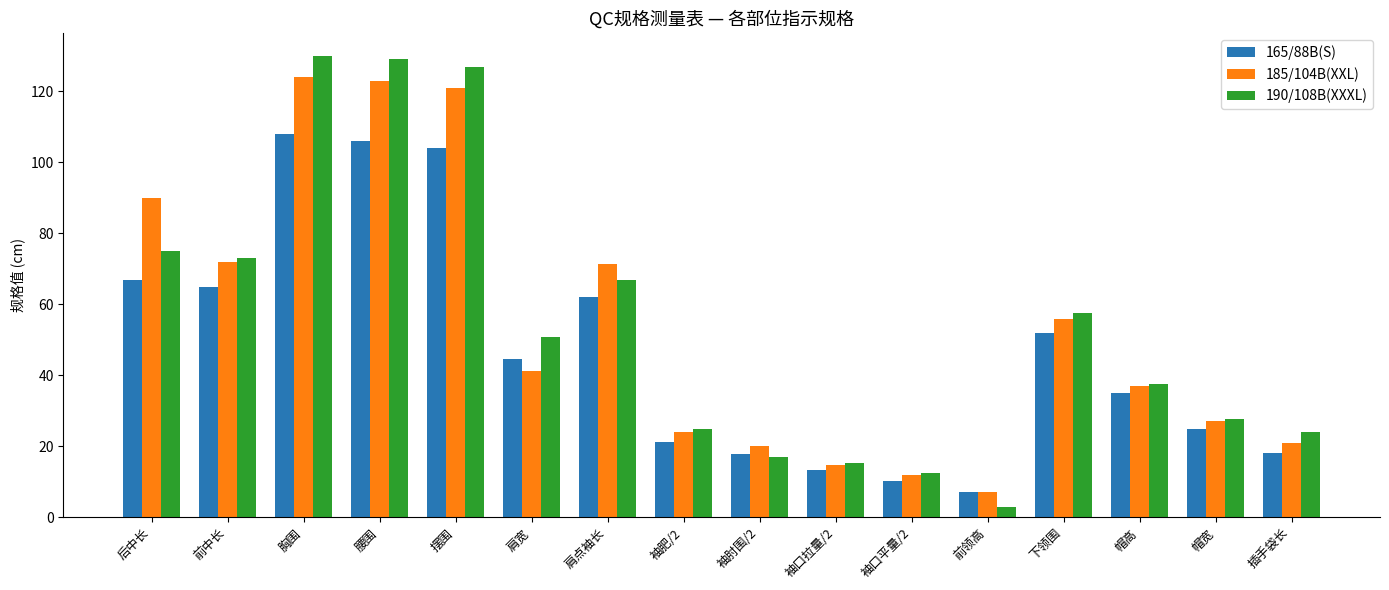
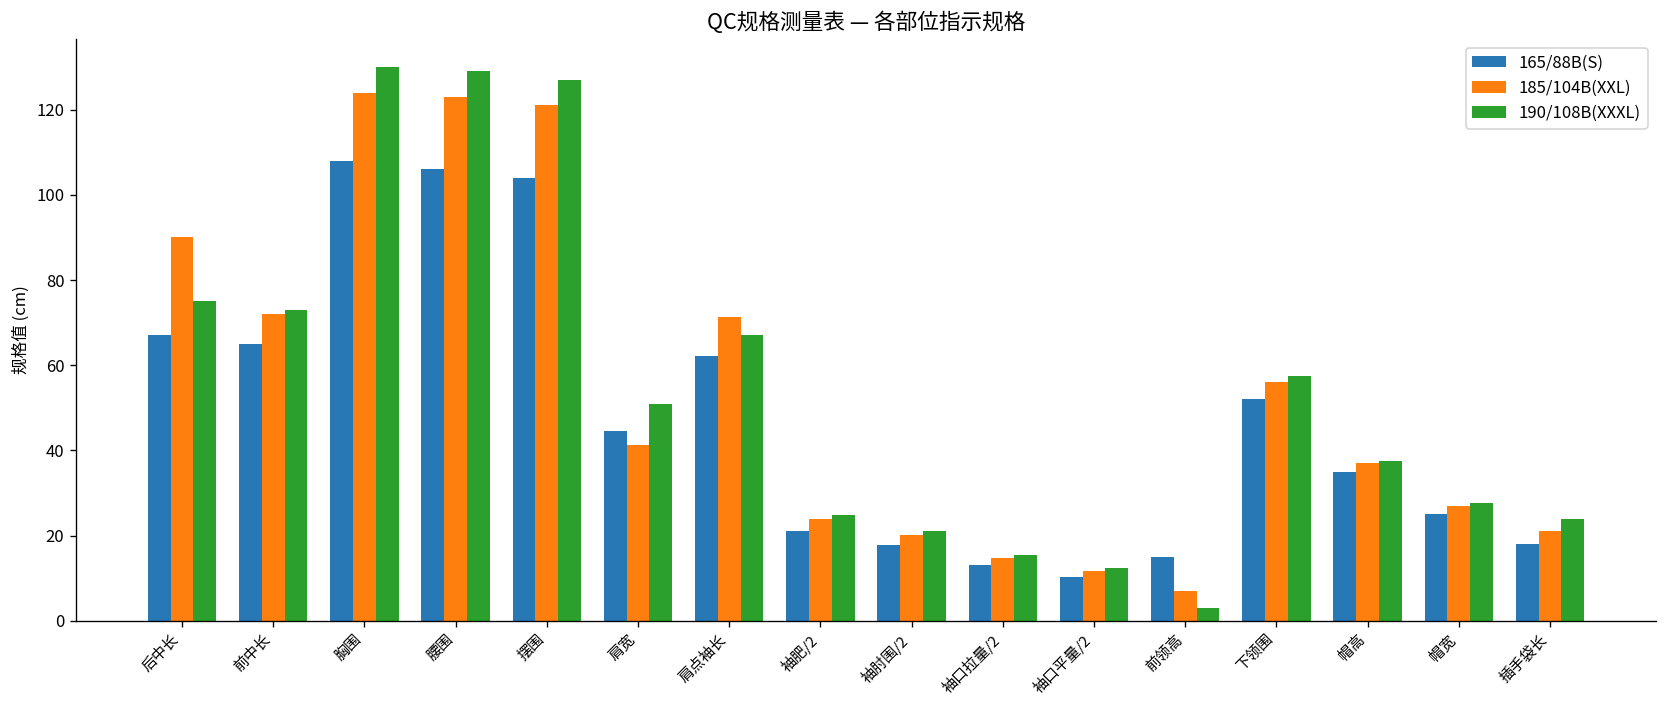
  {
    "165/88B(S)": {
      "后中长": 67,
      "前中长": 65,
      "胸围": 108,
      "腰围": 106,
      "摆围": 104,
      "肩宽": 45,
      "肩点袖长": 62,
      "袖肥/2": 21,
      "袖肘围/2": 18,
      "袖口拉量/2": 13,
      "袖口平量/2": 10,
-     "前领高": 7,
+     "前领高": 15,
      "下领围": 52,
      "帽高": 35,
      "帽宽": 25,
      "插手袋长": 18
    },
    "185/104B(XXL)": {
      "后中长": 90,
      "前中长": 72,
      "胸围": 124,
      "腰围": 123,
      "摆围": 121,
      "肩宽": 41,
      "肩点袖长": 71,
      "袖肥/2": 24,
      "袖肘围/2": 20,
      "袖口拉量/2": 15,
      "袖口平量/2": 12,
      "前领高": 7,
      "下领围": 56,
      "帽高": 37,
      "帽宽": 27,
      "插手袋长": 21
    },
    "190/108B(XXXL)": {
      "后中长": 75,
      "前中长": 73,
      "胸围": 130,
      "腰围": 129,
      "摆围": 127,
      "肩宽": 51,
      "肩点袖长": 67,
      "袖肥/2": 25,
-     "袖肘围/2": 17,
+     "袖肘围/2": 21,
      "袖口拉量/2": 15,
      "袖口平量/2": 12,
      "前领高": 3,
      "下领围": 58,
      "帽高": 38,
      "帽宽": 28,
      "插手袋长": 24
    }
  }
